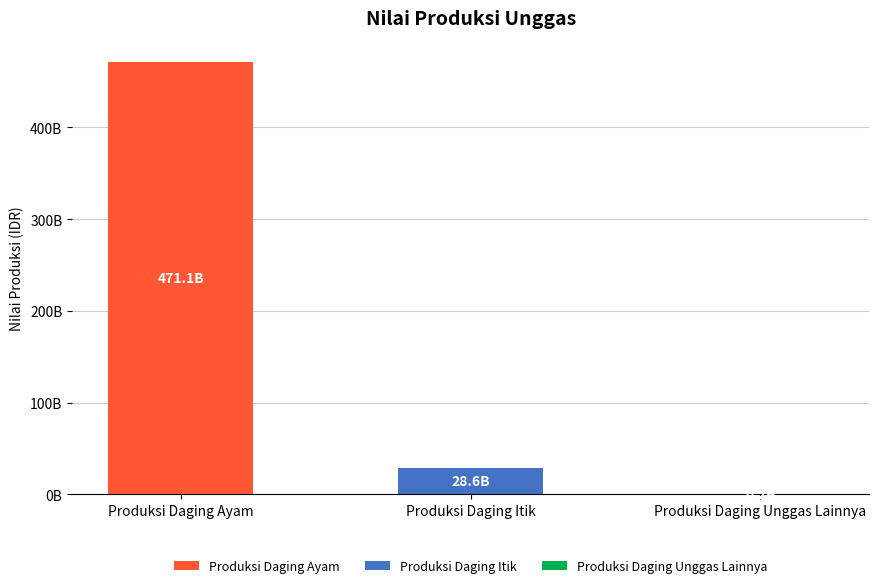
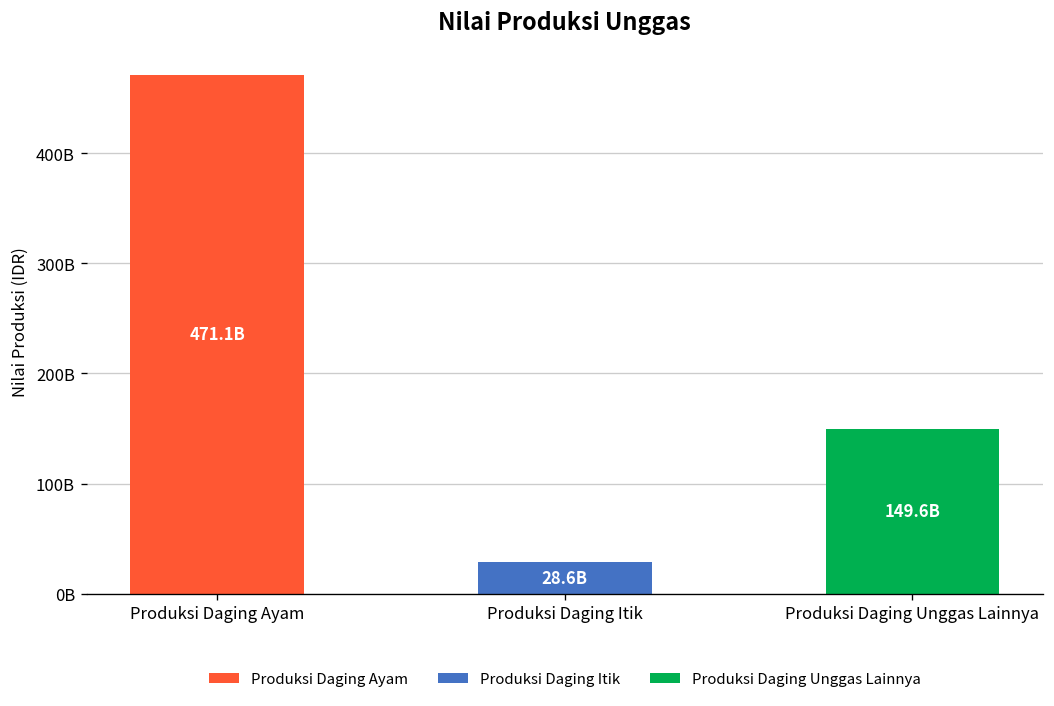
  {
    "Produksi Daging Itik": {
      "Produksi Daging Itik": "28.6B"
    },
    "Produksi Daging Unggas Lainnya": {
-     "Produksi Daging Unggas Lainnya": "0"
+     "Produksi Daging Unggas Lainnya": "150000000000"
    }
  }
